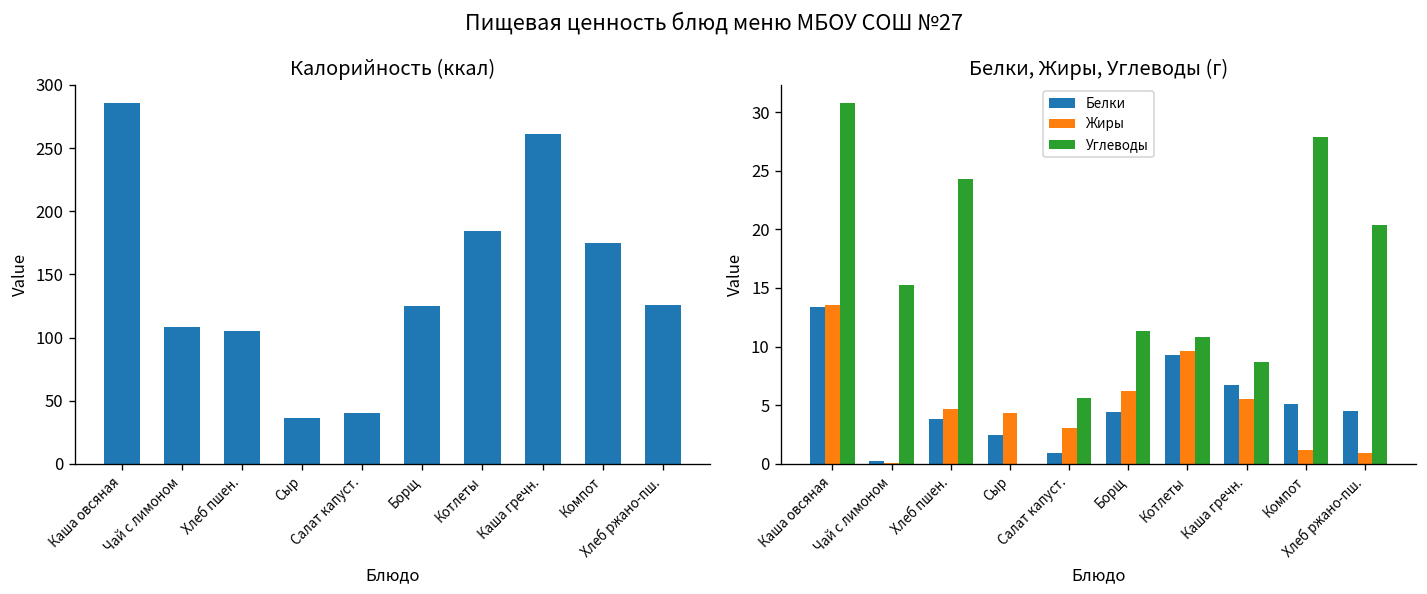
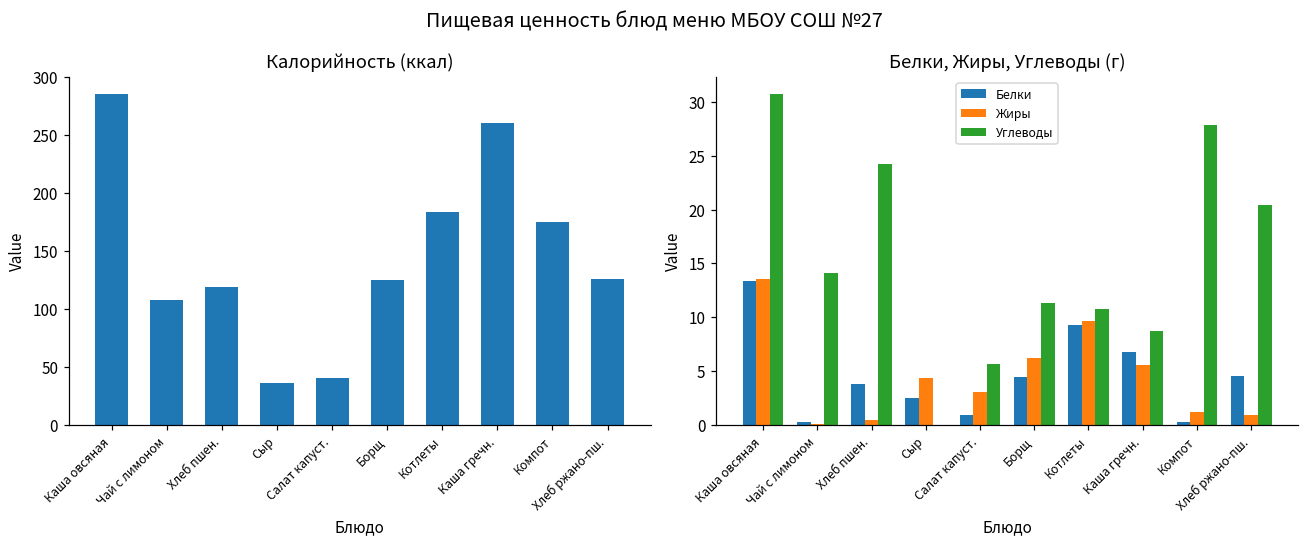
  {
    "Калорийность (ккал)": {
      "Каша овсяная": 286,
      "Чай с лимоном": 108,
-     "Хлеб пшен.": 105,
+     "Хлеб пшен.": 119,
      "Сыр": 36,
      "Салат капуст.": 40,
      "Борщ": 125,
      "Котлеты": 184,
      "Каша гречн.": 261,
      "Компот": 175,
      "Хлеб ржано-пш.": 126
    },
    "Белки, Жиры, Углеводы (г)": {
      "Белки": {
        "Каша овсяная": 13,
        "Чай с лимоном": 0,
        "Хлеб пшен.": 4,
        "Сыр": 2,
        "Салат капуст.": 1,
        "Борщ": 4,
        "Котлеты": 9,
        "Каша гречн.": 7,
-       "Компот": 5,
+       "Компот": 0,
        "Хлеб ржано-пш.": 5
      },
      "Жиры": {
        "Каша овсяная": 14,
-       "Хлеб пшен.": 5,
+       "Хлеб пшен.": 0,
        "Сыр": 4,
        "Салат капуст.": 3,
        "Борщ": 6,
        "Котлеты": 10,
        "Каша гречн.": 6,
        "Компот": 1,
        "Хлеб ржано-пш.": 1
      },
      "Углеводы": {
        "Каша овсяная": 31,
-       "Чай с лимоном": 15,
+       "Чай с лимоном": 14,
        "Хлеб пшен.": 24,
        "Сыр": 0,
        "Салат капуст.": 6,
        "Борщ": 11,
        "Котлеты": 11,
        "Каша гречн.": 9,
        "Компот": 28,
        "Хлеб ржано-пш.": 20
      }
    }
  }
